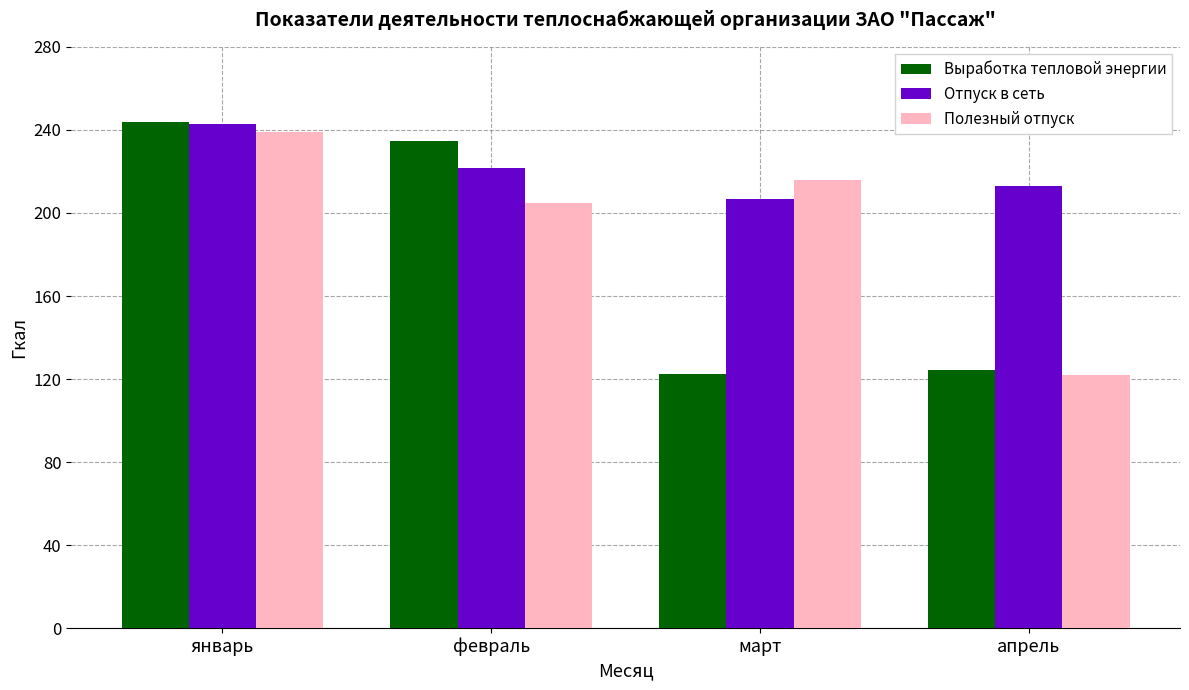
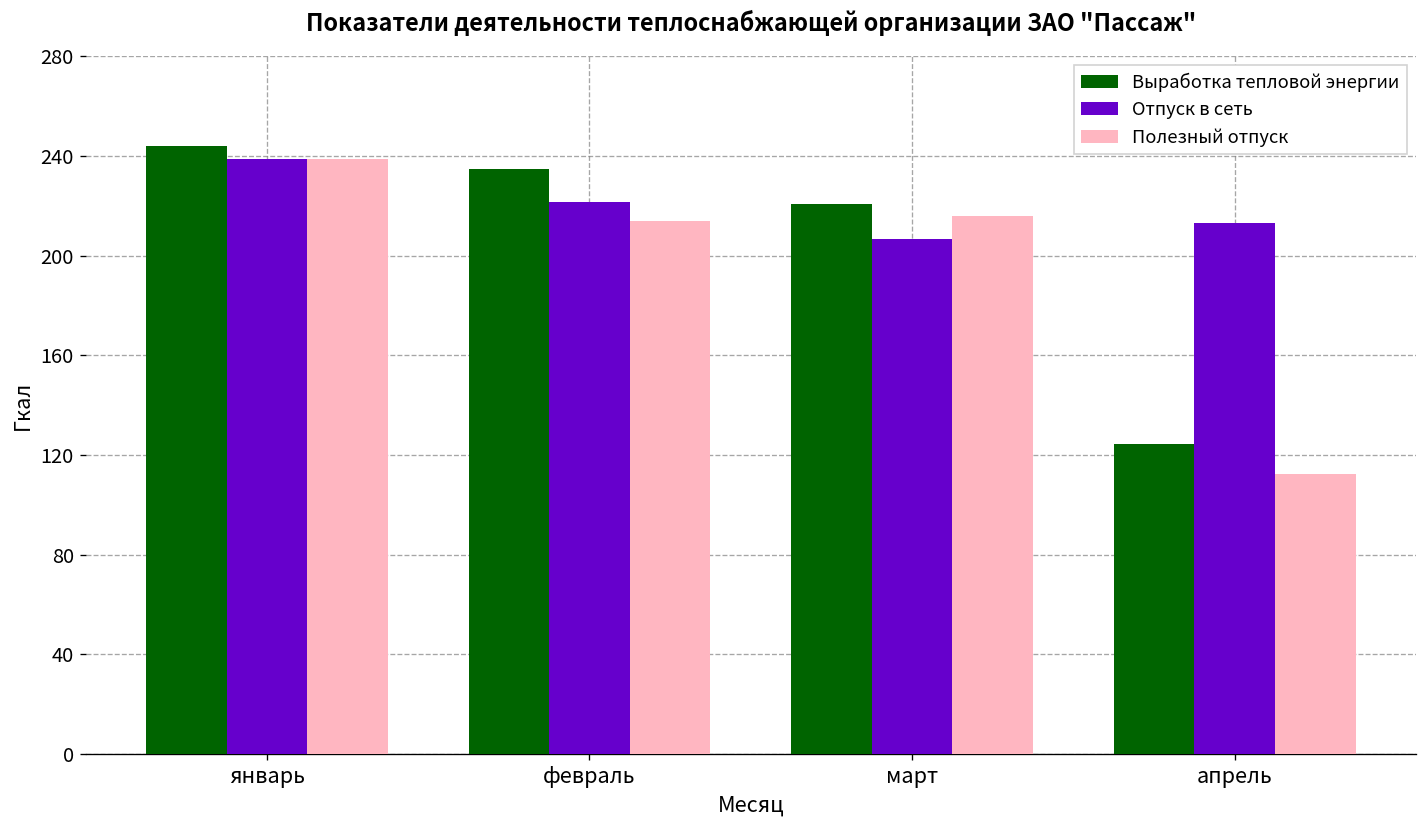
  {
    "Выработка тепловой энергии": {
      "январь": 244,
      "февраль": 235,
-     "март": 122,
+     "март": 220,
      "апрель": 125
    },
    "Отпуск в сеть": {
-     "январь": 243,
+     "январь": 239,
      "февраль": 222,
      "март": 206,
      "апрель": 213
    },
    "Полезный отпуск": {
      "январь": 239,
-     "февраль": 205,
+     "февраль": 214,
      "март": 216,
-     "апрель": 122
+     "апрель": 112
    }
  }
